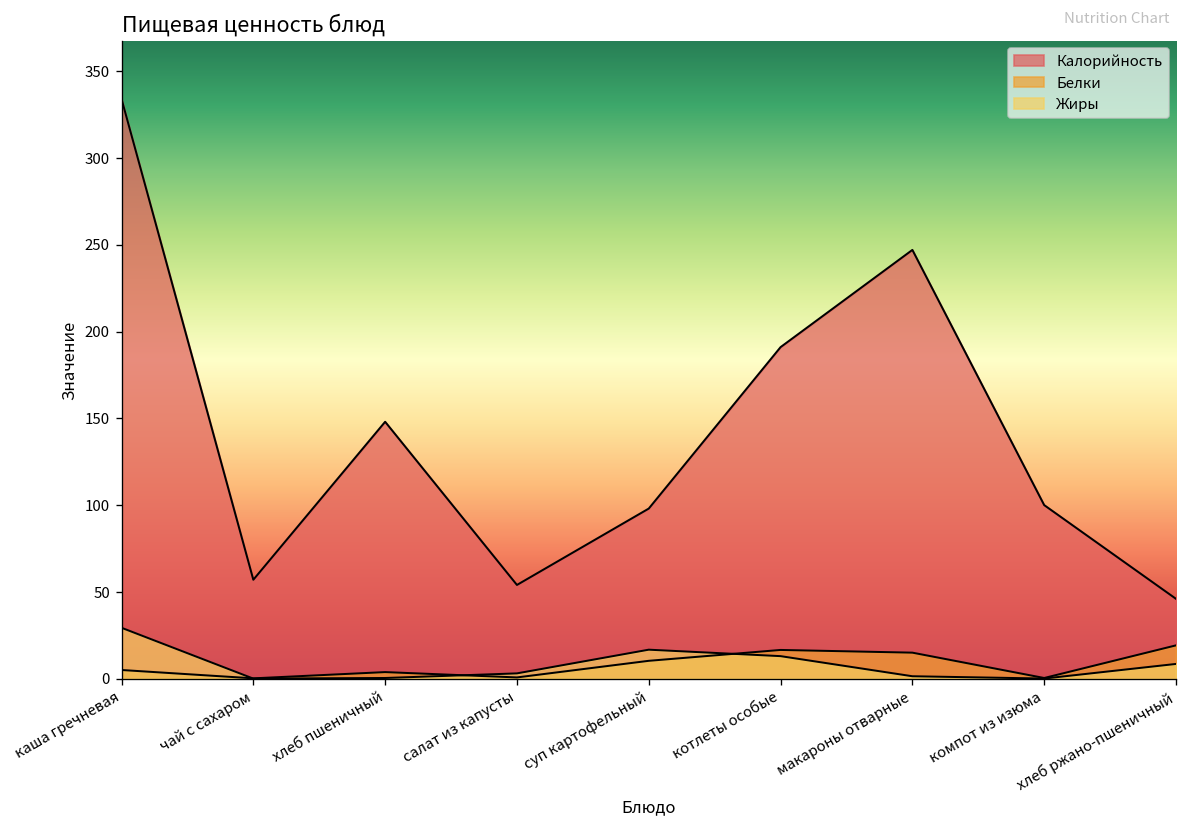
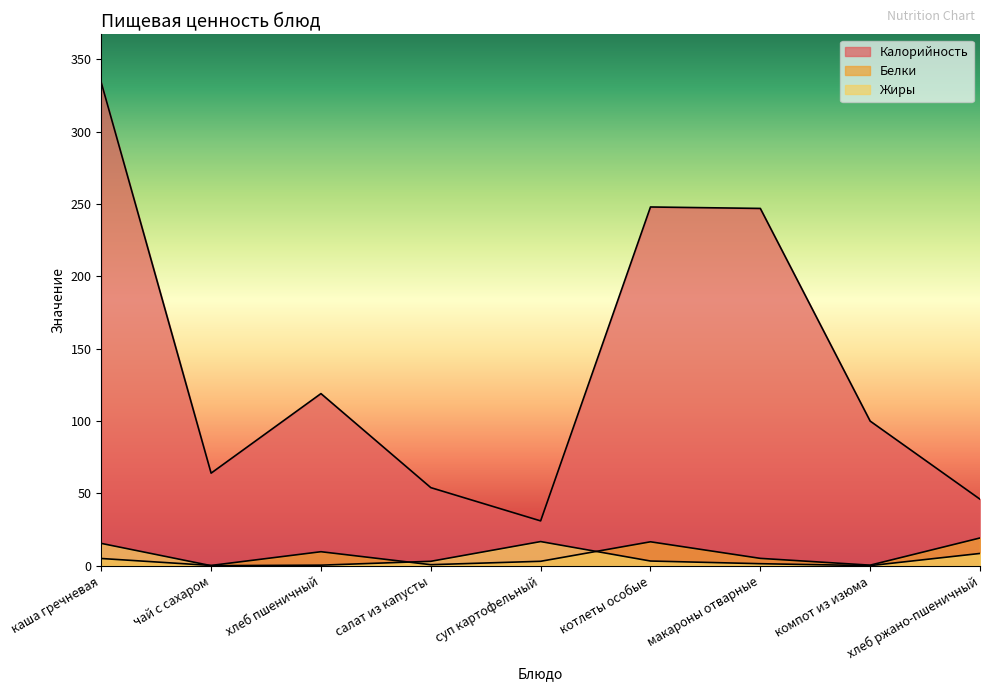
  {
    "Калорийность": {
      "каша гречневая": 334,
-     "чай с сахаром": 57,
-     "хлеб пшеничный": 148,
+     "чай с сахаром": 64,
+     "хлеб пшеничный": 119,
      "салат из капусты": 54,
-     "суп картофельный": 98,
-     "котлеты особые": 191,
+     "суп картофельный": 31,
+     "котлеты особые": 248,
      "макароны отварные": 247,
      "компот из изюма": 100,
      "хлеб ржано-пшеничный": 46
    },
    "Белки": {
      "каша гречневая": 5,
-     "хлеб пшеничный": 4,
+     "хлеб пшеничный": 10,
      "салат из капусты": 1,
-     "суп картофельный": 10,
+     "суп картофельный": 3,
      "котлеты особые": 17,
-     "макароны отварные": 15,
+     "макароны отварные": 5,
      "хлеб ржано-пшеничный": 19
    },
    "Жиры": {
-     "каша гречневая": 29,
+     "каша гречневая": 15,
      "хлеб пшеничный": 0,
      "салат из капусты": 3,
      "суп картофельный": 17,
-     "котлеты особые": 13,
+     "котлеты особые": 3,
      "макароны отварные": 1,
      "хлеб ржано-пшеничный": 9
    }
  }
